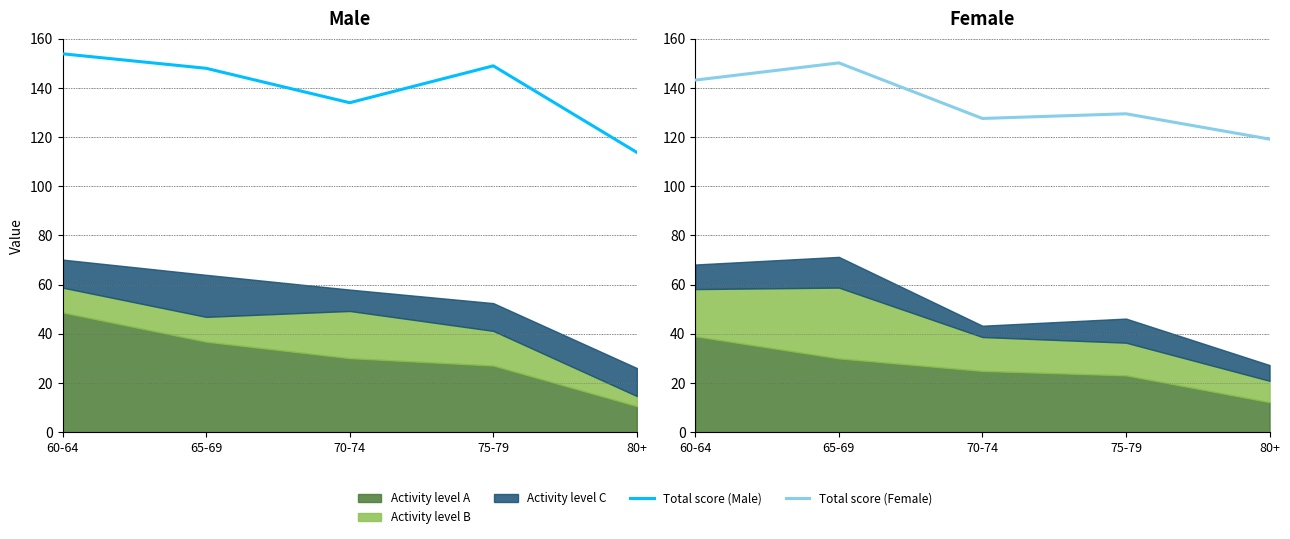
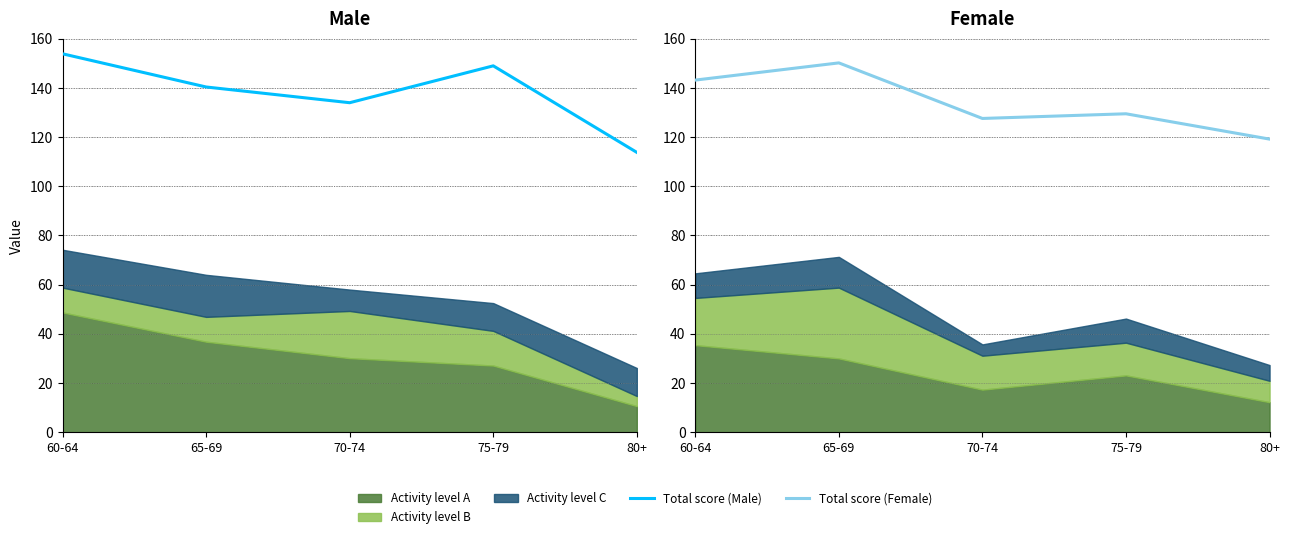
  {
    "Male": {
      "Total score (Male)": {
        "60-64": 154,
-       "65-69": 148,
+       "65-69": 140,
        "70-74": 134,
        "75-79": 149,
        "80+": 114
      },
      "Activity level A": {
        "60-64": 49,
        "65-69": 37,
        "70-74": 30,
        "75-79": 27,
        "80+": 11
      },
      "Activity level B": {
        "60-64": 10,
        "65-69": 10,
        "70-74": 19,
        "75-79": 14,
        "80+": 4
      },
      "Activity level C": {
-       "60-64": 11,
+       "60-64": 15,
        "65-69": 17,
        "70-74": 9,
        "75-79": 11,
        "80+": 11
      }
    },
    "Female": {
      "Activity level A": {
-       "60-64": 39,
+       "60-64": 35,
        "65-69": 30,
-       "70-74": 25,
+       "70-74": 17,
        "75-79": 23,
        "80+": 12
      },
      "Total score (Female)": {
        "60-64": 143,
        "65-69": 150,
        "70-74": 128,
        "75-79": 130,
        "80+": 119
      },
      "Activity level B": {
        "60-64": 19,
        "65-69": 29,
        "70-74": 14,
        "75-79": 13,
        "80+": 9
      },
      "Activity level C": {
        "60-64": 10,
        "65-69": 13,
        "70-74": 5,
        "75-79": 10,
        "80+": 6
      }
    }
  }
